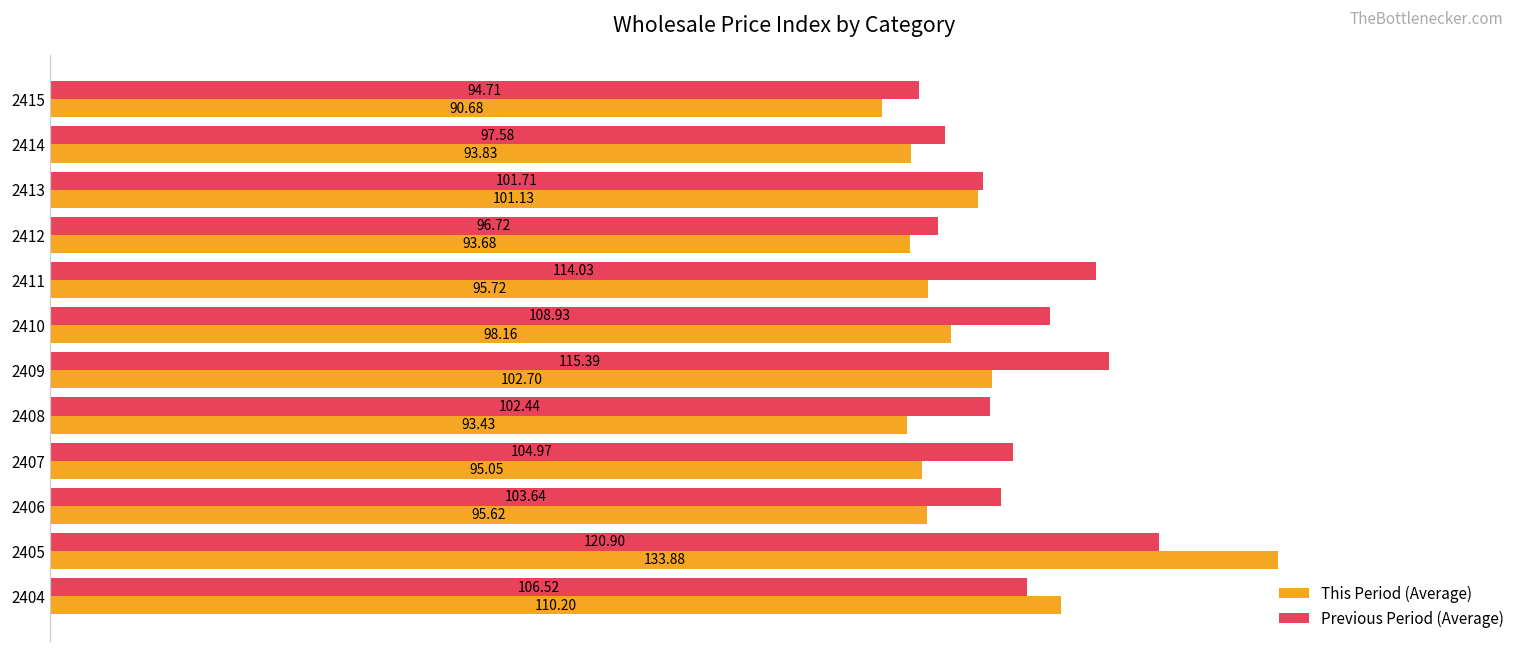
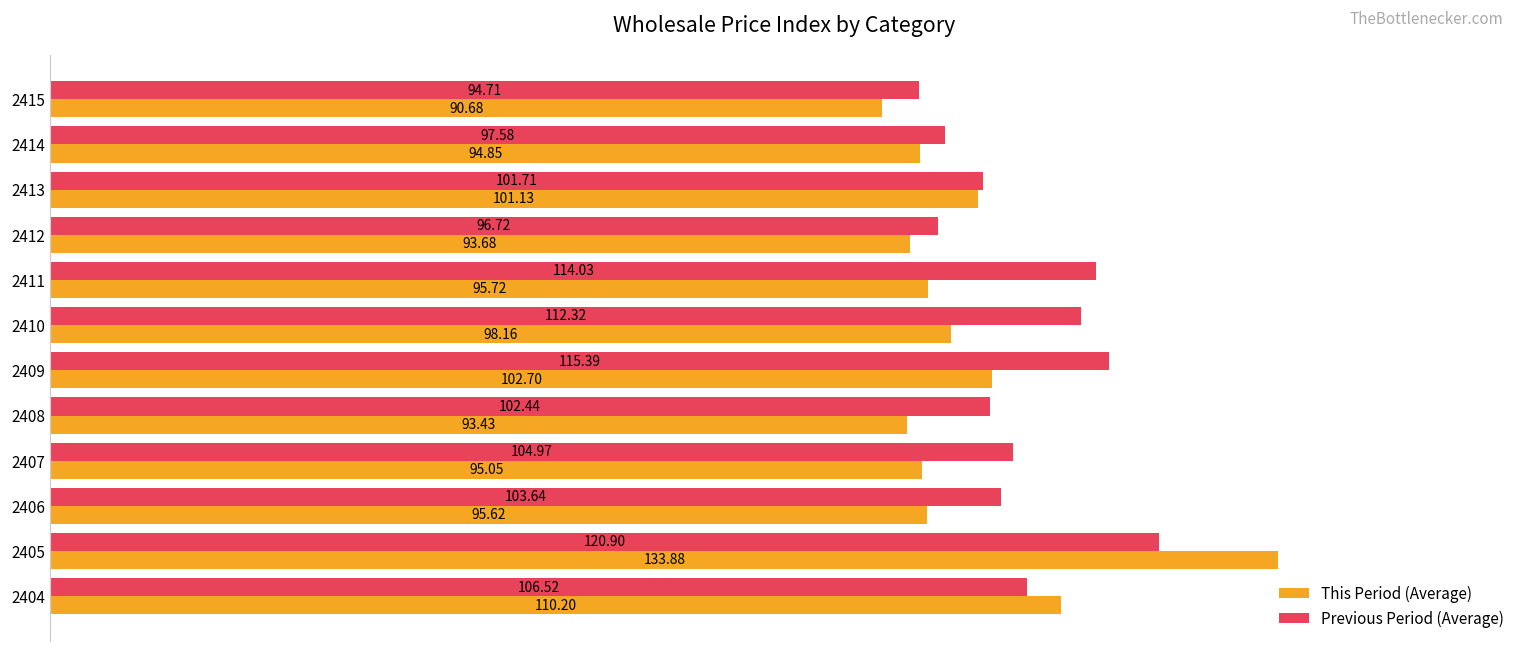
  {
    "This Period (Average)": {
      "2415": 90.68,
-     "2414": 93.83,
+     "2414": 94.85,
      "2413": 101.13,
      "2412": 93.68,
      "2411": 95.72,
      "2410": 98.16,
      "2409": 102.70,
      "2408": 93.43,
      "2407": 95.05,
      "2406": 95.62,
      "2405": 133.88,
      "2404": 110.20
    },
    "Previous Period (Average)": {
      "2415": 94.71,
      "2414": 97.58,
      "2413": 101.71,
      "2412": 96.72,
      "2411": 114.03,
-     "2410": 108.93,
+     "2410": 112.32,
      "2409": 115.39,
      "2408": 102.44,
      "2407": 104.97,
      "2406": 103.64,
      "2405": 120.90,
      "2404": 106.52
    }
  }
